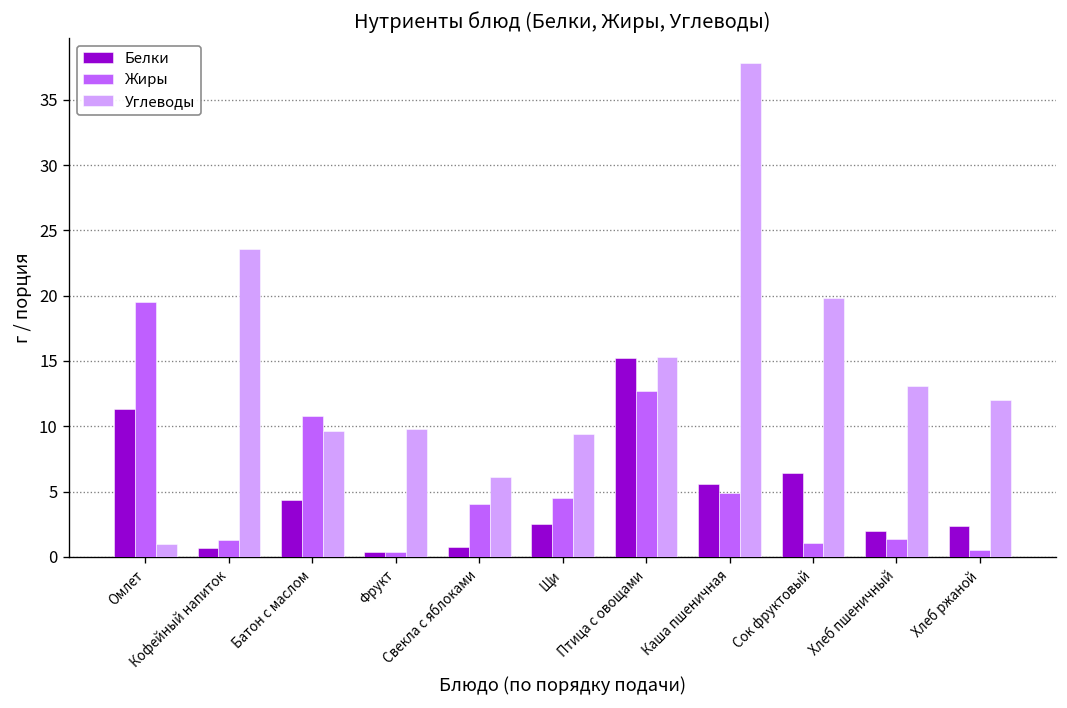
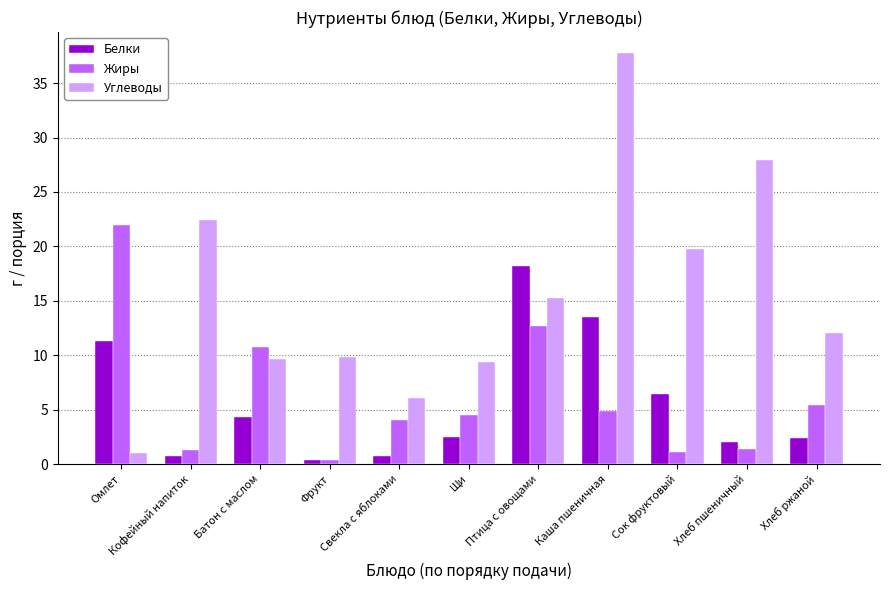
  {
    "Белки": {
      "Омлет": 11.3,
      "Кофейный напиток": 0.7,
      "Батон с маслом": 4.4,
      "Фрукт": 0.4,
      "Свекла с яблоками": 0.8,
      "Щи": 2.5,
-     "Птица с овощами": 15.2,
-     "Каша пшеничная": 5.6,
+     "Птица с овощами": 18.2,
+     "Каша пшеничная": 13.5,
      "Сок фруктовый": 6.4,
      "Хлеб пшеничный": 2.0,
      "Хлеб ржаной": 2.4
    },
    "Жиры": {
-     "Омлет": 19.5,
+     "Омлет": 22.0,
      "Кофейный напиток": 1.3,
      "Батон с маслом": 10.8,
      "Фрукт": 0.4,
      "Свекла с яблоками": 4.1,
      "Щи": 4.5,
      "Птица с овощами": 12.7,
      "Каша пшеничная": 4.9,
      "Сок фруктовый": 1.1,
      "Хлеб пшеничный": 1.4,
-     "Хлеб ржаной": 0.5
+     "Хлеб ржаной": 5.4
    },
    "Углеводы": {
      "Омлет": 1.0,
-     "Кофейный напиток": 23.6,
+     "Кофейный напиток": 22.4,
      "Батон с маслом": 9.7,
      "Фрукт": 9.8,
      "Свекла с яблоками": 6.1,
      "Щи": 9.4,
      "Птица с овощами": 15.3,
      "Каша пшеничная": 37.8,
      "Сок фруктовый": 19.8,
-     "Хлеб пшеничный": 13.1,
+     "Хлеб пшеничный": 27.9,
      "Хлеб ржаной": 12.0
    }
  }
